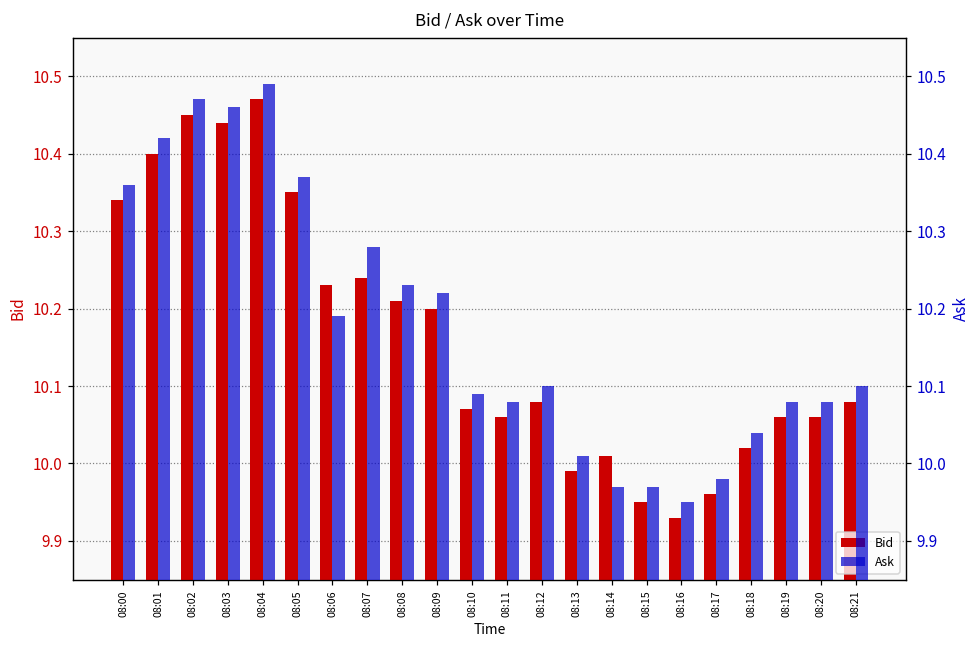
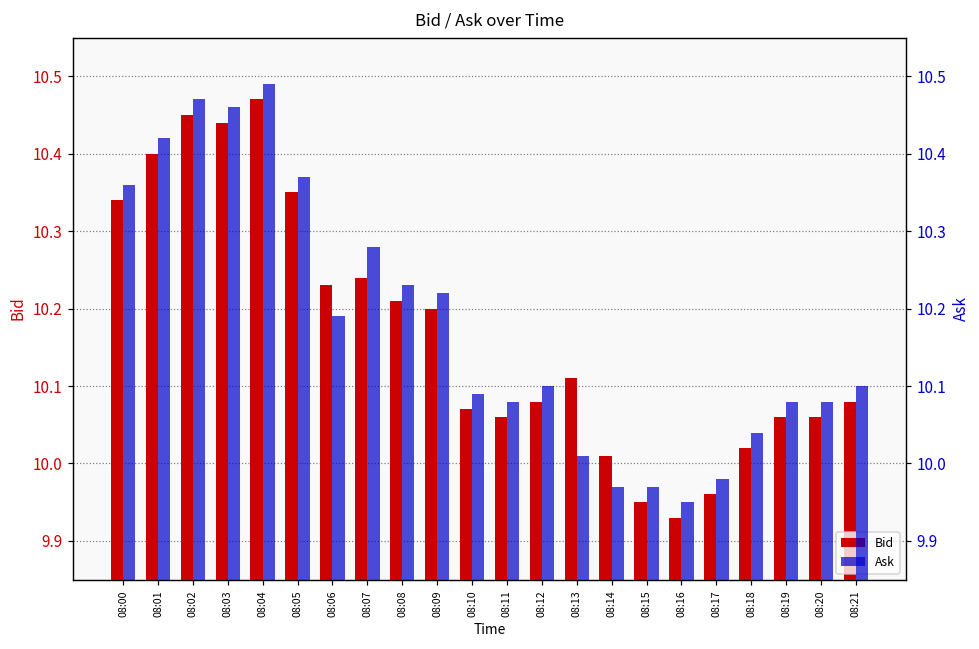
  {
    "Bid": {
      "08:00": 10.34,
      "08:01": 10.40,
      "08:02": 10.45,
      "08:03": 10.44,
      "08:04": 10.47,
      "08:05": 10.35,
      "08:06": 10.23,
      "08:07": 10.24,
      "08:08": 10.21,
      "08:09": 10.20,
      "08:10": 10.07,
      "08:11": 10.06,
      "08:12": 10.08,
-     "08:13": 9.99,
+     "08:13": 10.11,
      "08:14": 10.01,
      "08:15": 9.95,
      "08:16": 9.93,
      "08:17": 9.96,
      "08:18": 10.02,
      "08:19": 10.06,
      "08:20": 10.06,
      "08:21": 10.08
    },
    "Ask": {
      "08:00": 10.36,
      "08:01": 10.42,
      "08:02": 10.47,
      "08:03": 10.46,
      "08:04": 10.49,
      "08:05": 10.37,
      "08:06": 10.19,
      "08:07": 10.28,
      "08:08": 10.23,
      "08:09": 10.22,
      "08:10": 10.09,
      "08:11": 10.08,
      "08:12": 10.10,
      "08:13": 10.01,
      "08:14": 9.97,
      "08:15": 9.97,
      "08:16": 9.95,
      "08:17": 9.98,
      "08:18": 10.04,
      "08:19": 10.08,
      "08:20": 10.08,
      "08:21": 10.10
    }
  }
